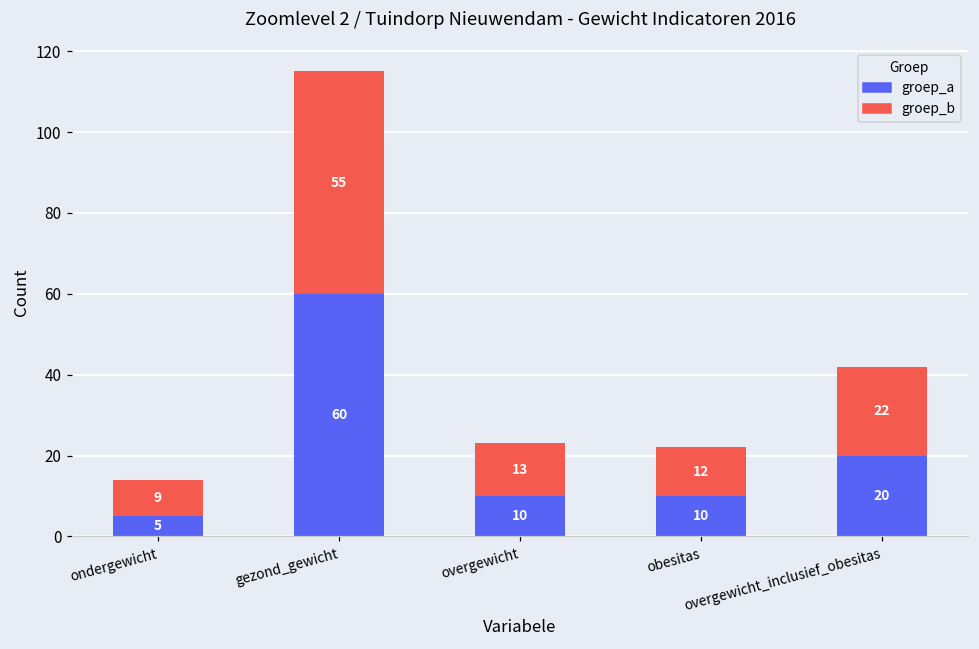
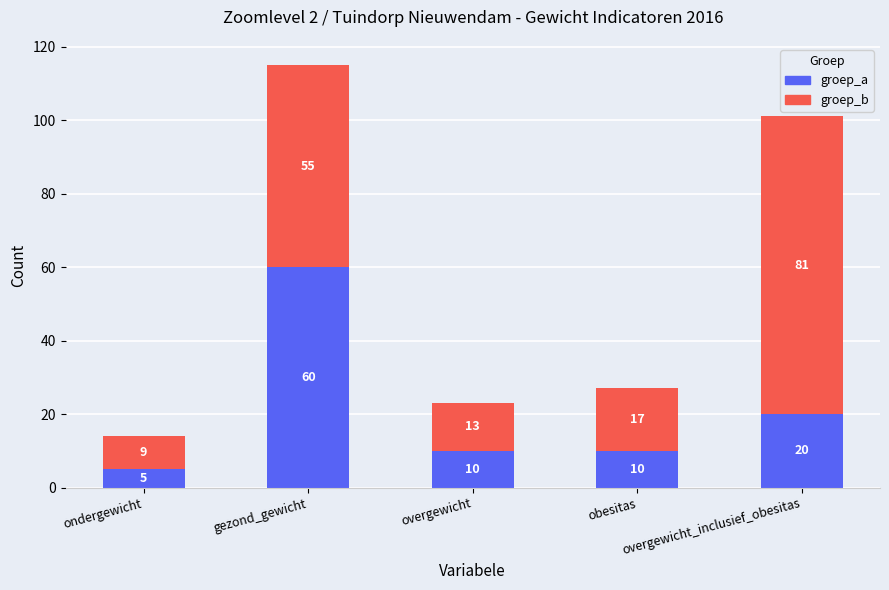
  {
    "groep_a": {
      "ondergewicht": 5,
      "gezond_gewicht": 60,
      "overgewicht": 10,
      "obesitas": 10,
      "overgewicht_inclusief_obesitas": 20
    },
    "groep_b": {
      "ondergewicht": 9,
      "gezond_gewicht": 55,
      "overgewicht": 13,
-     "obesitas": 12,
-     "overgewicht_inclusief_obesitas": 22
+     "obesitas": 17,
+     "overgewicht_inclusief_obesitas": 81
    }
  }
